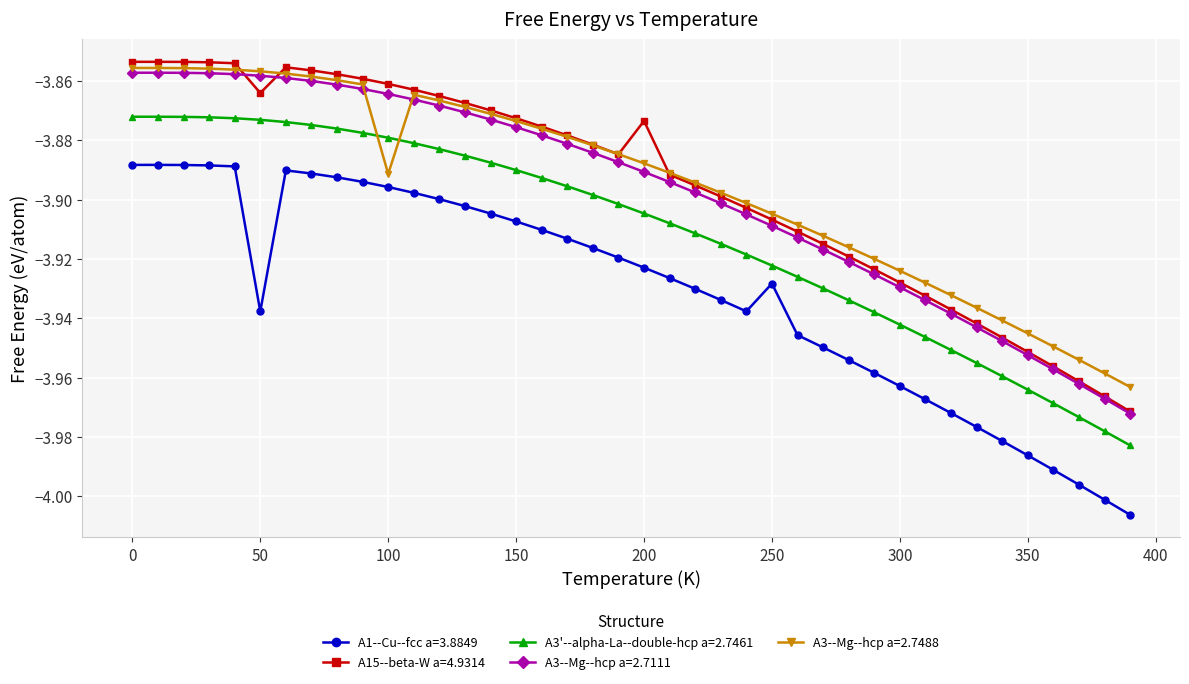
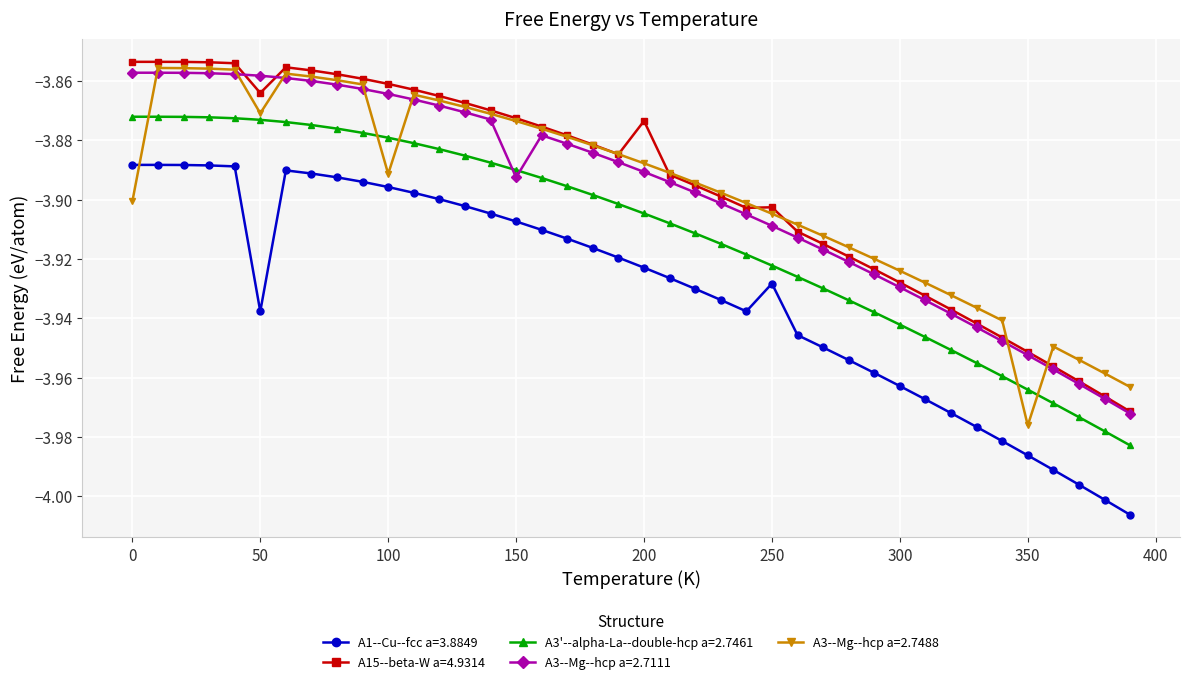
  {
    "A1--Cu--fcc a=3.8849": {
      "0": -3.888,
      "50": -3.938,
      "100": -3.896,
      "150": -3.907,
      "200": -3.923,
      "250": -3.928,
      "300": -3.963,
      "350": -3.986
    },
    "A15--beta-W a=4.9314": {
      "0": -3.854,
      "50": -3.864,
      "100": -3.861,
      "150": -3.873,
      "200": -3.873,
-     "250": -3.907,
+     "250": -3.903,
      "300": -3.928,
      "350": -3.951
    },
    "A3'--alpha-La--double-hcp a=2.7461": {
      "0": -3.872,
      "50": -3.873,
      "100": -3.879,
      "150": -3.890,
      "200": -3.905,
      "250": -3.922,
      "300": -3.942,
      "350": -3.964
    },
    "A3--Mg--hcp a=2.7111": {
      "0": -3.857,
      "50": -3.858,
      "100": -3.864,
-     "150": -3.876,
+     "150": -3.893,
      "200": -3.891,
      "250": -3.909,
      "300": -3.930,
      "350": -3.952
    },
    "A3--Mg--hcp a=2.7488": {
-     "0": -3.856,
-     "50": -3.857,
+     "0": -3.901,
+     "50": -3.871,
      "100": -3.891,
      "150": -3.874,
      "200": -3.888,
      "250": -3.905,
      "300": -3.924,
-     "350": -3.945
+     "350": -3.976
    }
  }
